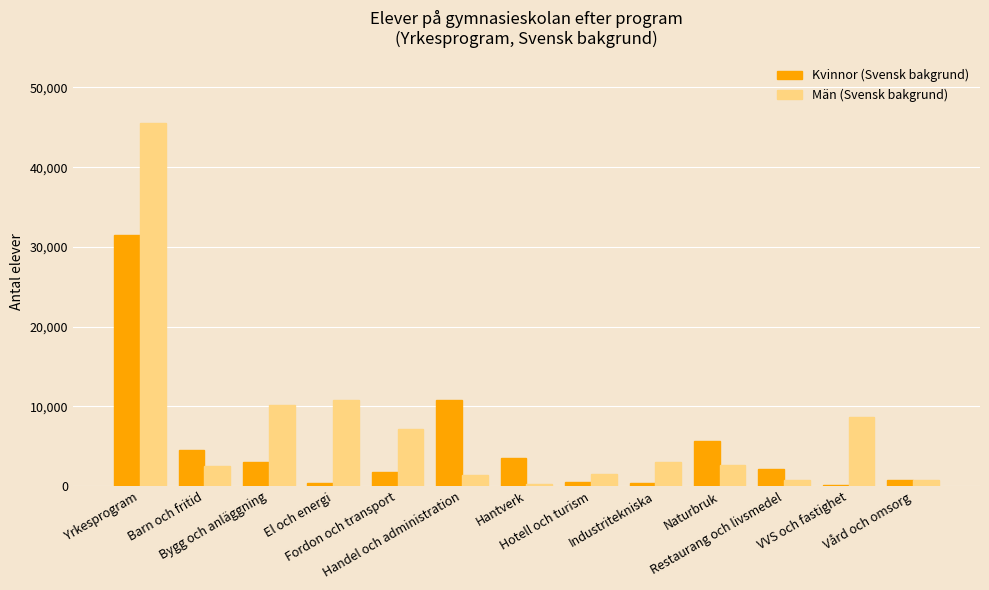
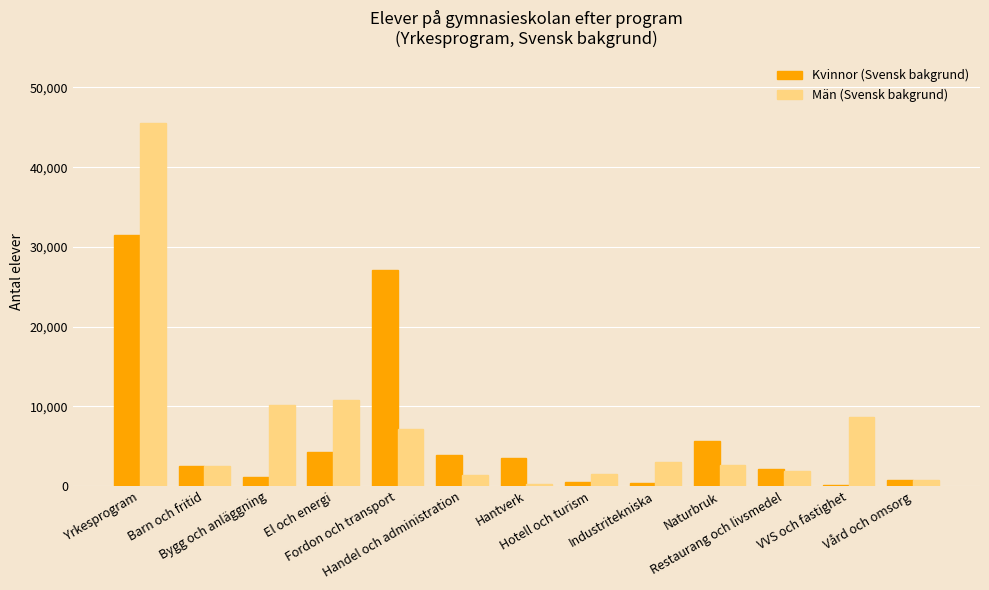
  {
    "Kvinnor (Svensk bakgrund)": {
      "Yrkesprogram": "32,000",
-     "Barn och fritid": "4,000",
-     "Bygg och anläggning": "3,000",
-     "El och energi": "0",
-     "Fordon och transport": "2,000",
-     "Handel och administration": "11,000",
+     "Barn och fritid": "3,000",
+     "Bygg och anläggning": "1,000",
+     "El och energi": "4,000",
+     "Fordon och transport": "27,000",
+     "Handel och administration": "4,000",
      "Hantverk": "4,000",
      "Hotell och turism": "1,000",
      "Industritekniska": "0",
      "Naturbruk": "6,000",
      "Restaurang och livsmedel": "2,000",
      "Vård och omsorg": "1,000"
    },
    "Män (Svensk bakgrund)": {
      "Yrkesprogram": "46,000",
      "Barn och fritid": "2,000",
      "Bygg och anläggning": "10,000",
      "El och energi": "11,000",
      "Fordon och transport": "7,000",
      "Handel och administration": "1,000",
      "Hotell och turism": "2,000",
      "Industritekniska": "3,000",
      "Naturbruk": "3,000",
-     "Restaurang och livsmedel": "1,000",
+     "Restaurang och livsmedel": "2,000",
      "VVS och fastighet": "9,000",
      "Vård och omsorg": "1,000"
    }
  }
